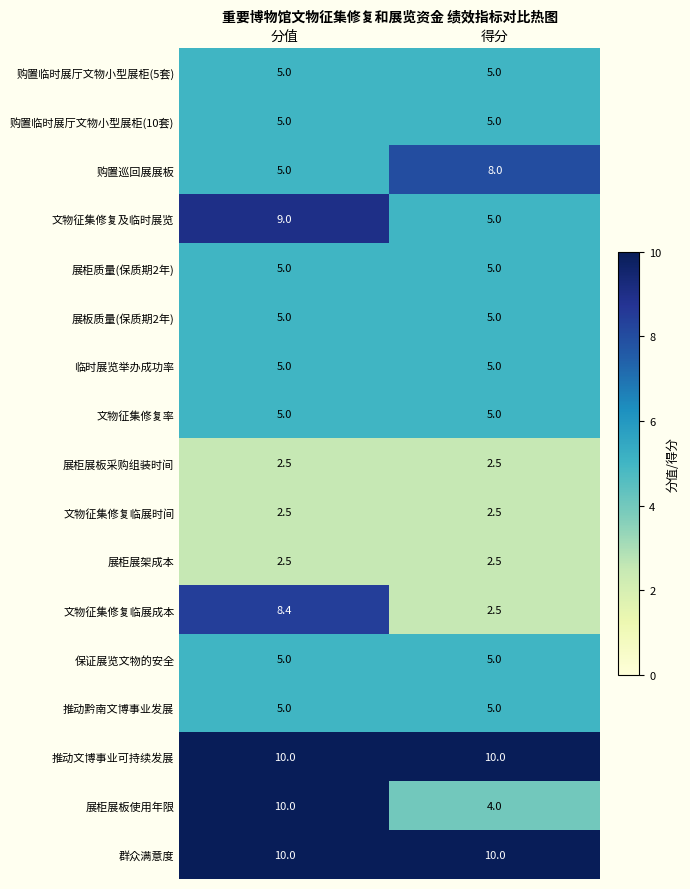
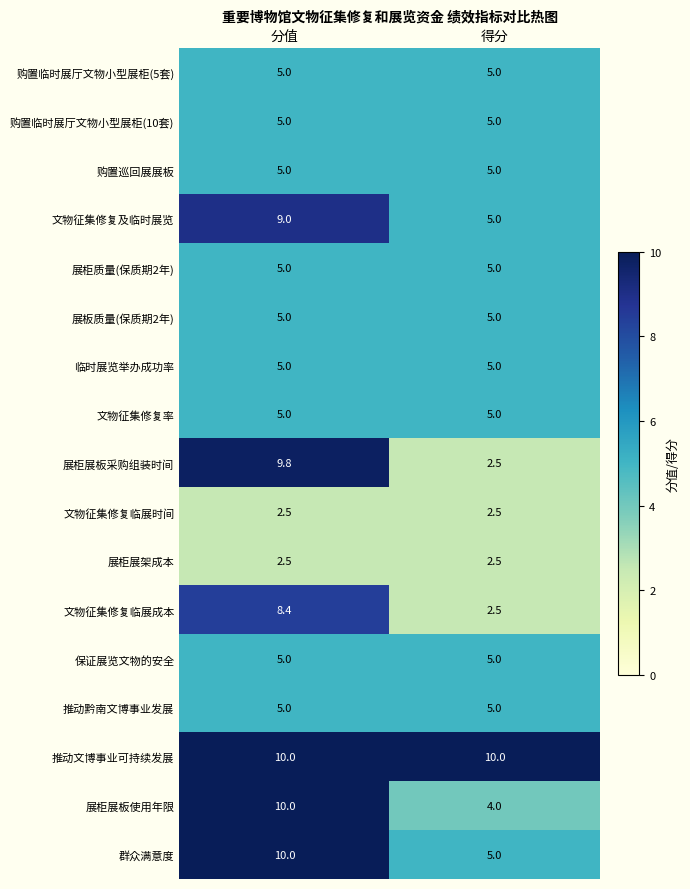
  {
    "购置临时展厅文物小型展柜(5套)": {
      "分值": 5.0,
      "得分": 5.0
    },
    "购置临时展厅文物小型展柜(10套)": {
      "分值": 5.0,
      "得分": 5.0
    },
    "购置巡回展展板": {
      "分值": 5.0,
-     "得分": 8.0
+     "得分": 5.0
    },
    "文物征集修复及临时展览": {
      "分值": 9.0,
      "得分": 5.0
    },
    "展柜质量(保质期2年)": {
      "分值": 5.0,
      "得分": 5.0
    },
    "展板质量(保质期2年)": {
      "分值": 5.0,
      "得分": 5.0
    },
    "临时展览举办成功率": {
      "分值": 5.0,
      "得分": 5.0
    },
    "文物征集修复率": {
      "分值": 5.0,
      "得分": 5.0
    },
    "展柜展板采购组装时间": {
-     "分值": 2.5,
+     "分值": 9.8,
      "得分": 2.5
    },
    "文物征集修复临展时间": {
      "分值": 2.5,
      "得分": 2.5
    },
    "展柜展架成本": {
      "分值": 2.5,
      "得分": 2.5
    },
    "文物征集修复临展成本": {
      "分值": 8.4,
      "得分": 2.5
    },
    "保证展览文物的安全": {
      "分值": 5.0,
      "得分": 5.0
    },
    "推动黔南文博事业发展": {
      "分值": 5.0,
      "得分": 5.0
    },
    "推动文博事业可持续发展": {
      "分值": 10.0,
      "得分": 10.0
    },
    "展柜展板使用年限": {
      "分值": 10.0,
      "得分": 4.0
    },
    "群众满意度": {
      "分值": 10.0,
-     "得分": 10.0
+     "得分": 5.0
    }
  }
